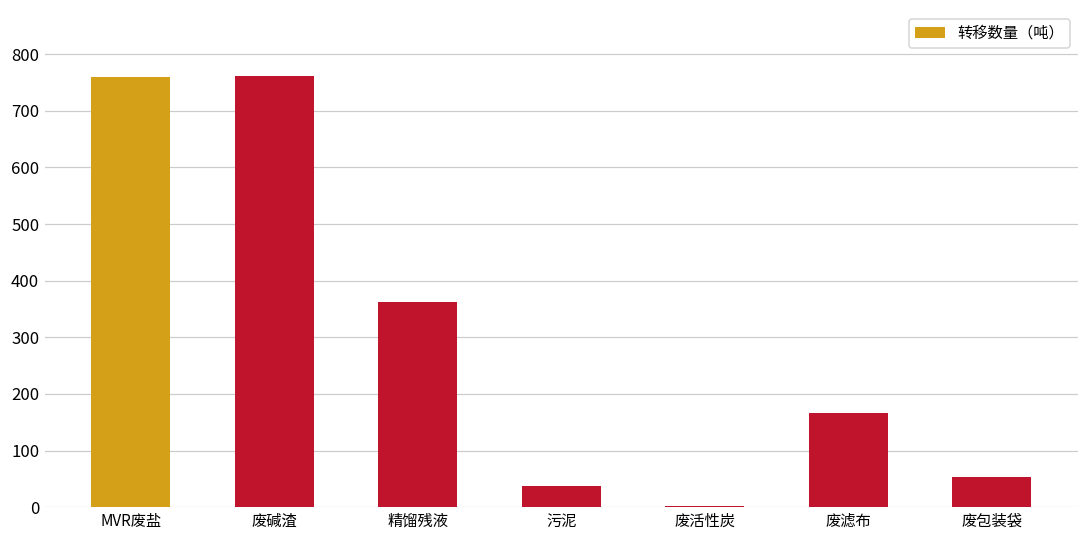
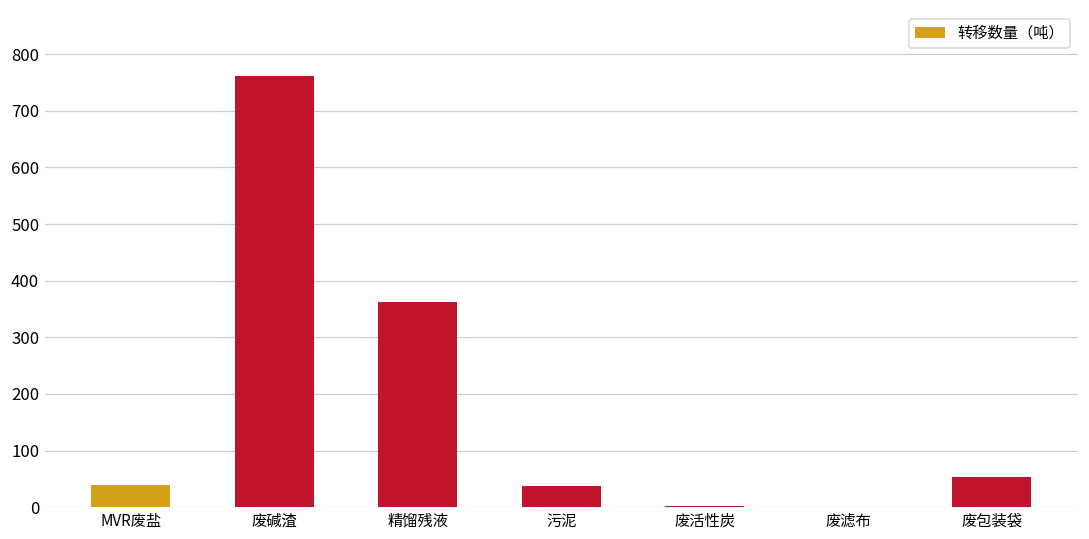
  {
-   "MVR废盐": 760,
+   "MVR废盐": 40,
    "废碱渣": 760,
    "精馏残液": 360,
    "污泥": 40,
-   "废滤布": 170,
+   "废滤布": 0,
    "废包装袋": 50
  }
